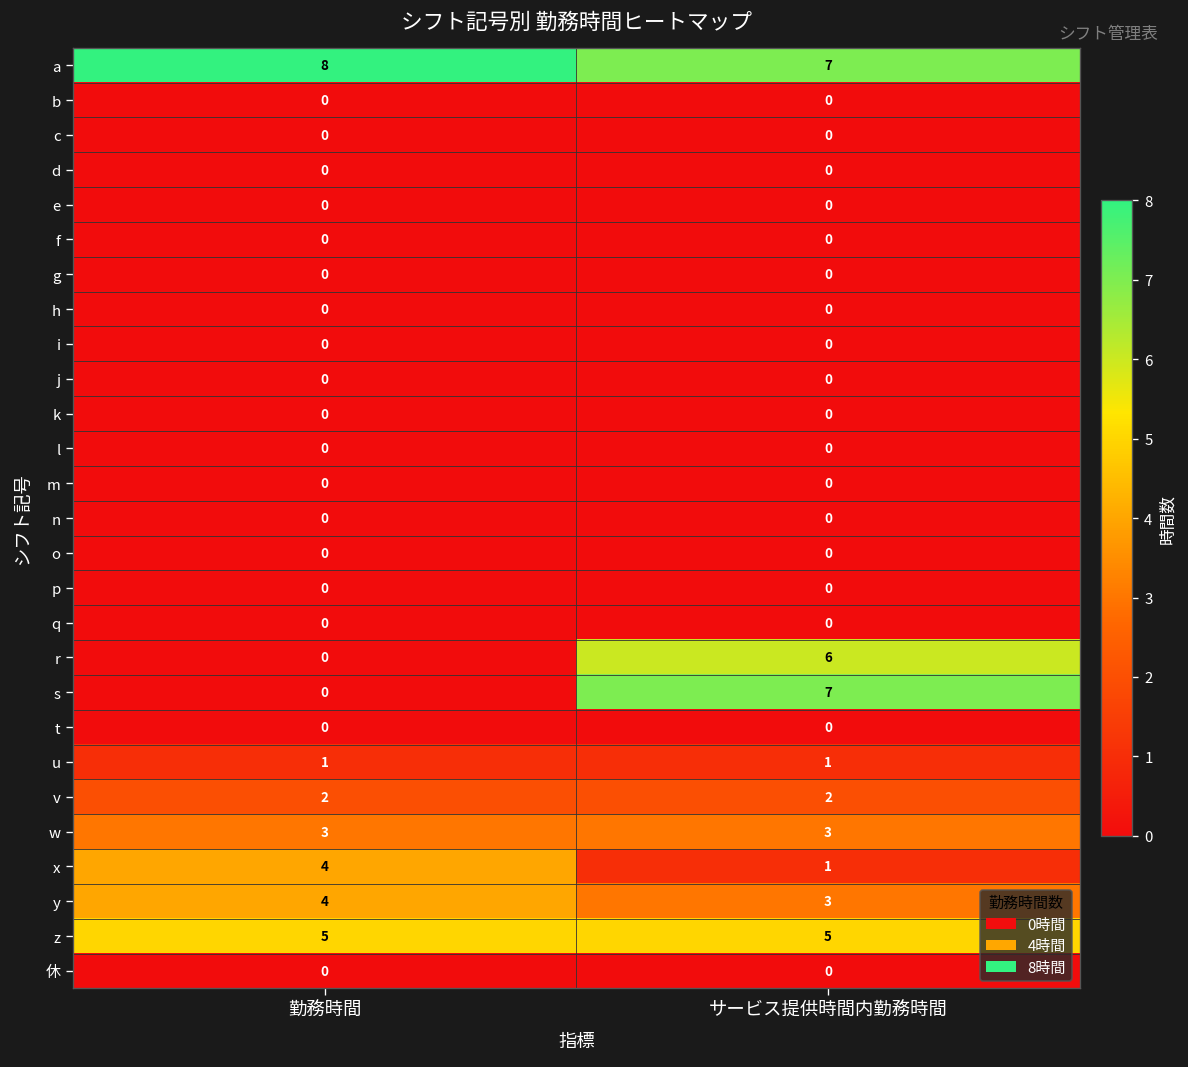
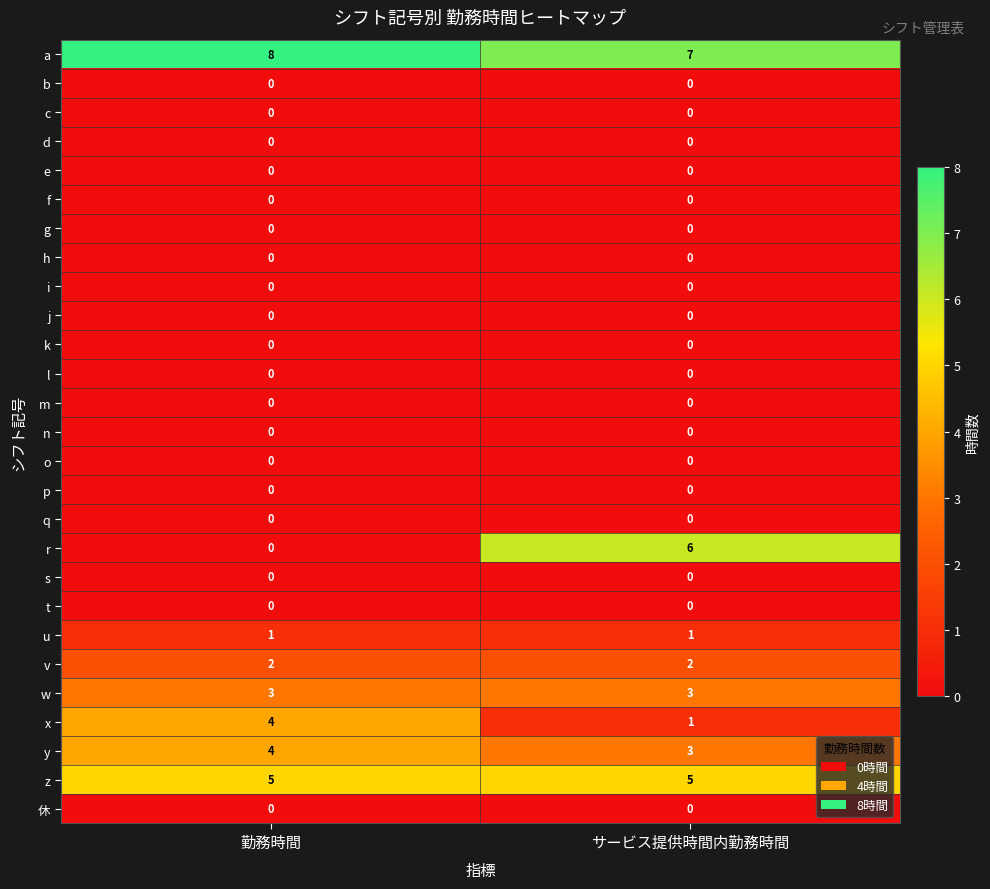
  {
    "a": {
      "勤務時間": 8,
      "サービス提供時間内勤務時間": 7
    },
    "b": {
      "勤務時間": 0,
      "サービス提供時間内勤務時間": 0
    },
    "c": {
      "勤務時間": 0,
      "サービス提供時間内勤務時間": 0
    },
    "d": {
      "勤務時間": 0,
      "サービス提供時間内勤務時間": 0
    },
    "e": {
      "勤務時間": 0,
      "サービス提供時間内勤務時間": 0
    },
    "f": {
      "勤務時間": 0,
      "サービス提供時間内勤務時間": 0
    },
    "g": {
      "勤務時間": 0,
      "サービス提供時間内勤務時間": 0
    },
    "h": {
      "勤務時間": 0,
      "サービス提供時間内勤務時間": 0
    },
    "i": {
      "勤務時間": 0,
      "サービス提供時間内勤務時間": 0
    },
    "j": {
      "勤務時間": 0,
      "サービス提供時間内勤務時間": 0
    },
    "k": {
      "勤務時間": 0,
      "サービス提供時間内勤務時間": 0
    },
    "l": {
      "勤務時間": 0,
      "サービス提供時間内勤務時間": 0
    },
    "m": {
      "勤務時間": 0,
      "サービス提供時間内勤務時間": 0
    },
    "n": {
      "勤務時間": 0,
      "サービス提供時間内勤務時間": 0
    },
    "o": {
      "勤務時間": 0,
      "サービス提供時間内勤務時間": 0
    },
    "p": {
      "勤務時間": 0,
      "サービス提供時間内勤務時間": 0
    },
    "q": {
      "勤務時間": 0,
      "サービス提供時間内勤務時間": 0
    },
    "r": {
      "勤務時間": 0,
      "サービス提供時間内勤務時間": 6
    },
    "s": {
      "勤務時間": 0,
-     "サービス提供時間内勤務時間": 7
+     "サービス提供時間内勤務時間": 0
    },
    "t": {
      "勤務時間": 0,
      "サービス提供時間内勤務時間": 0
    },
    "u": {
      "勤務時間": 1,
      "サービス提供時間内勤務時間": 1
    },
    "v": {
      "勤務時間": 2,
      "サービス提供時間内勤務時間": 2
    },
    "w": {
      "勤務時間": 3,
      "サービス提供時間内勤務時間": 3
    },
    "x": {
      "勤務時間": 4,
      "サービス提供時間内勤務時間": 1
    },
    "y": {
      "勤務時間": 4,
      "サービス提供時間内勤務時間": 3
    },
    "z": {
      "勤務時間": 5,
      "サービス提供時間内勤務時間": 5
    },
    "休": {
      "勤務時間": 0,
      "サービス提供時間内勤務時間": 0
    }
  }
